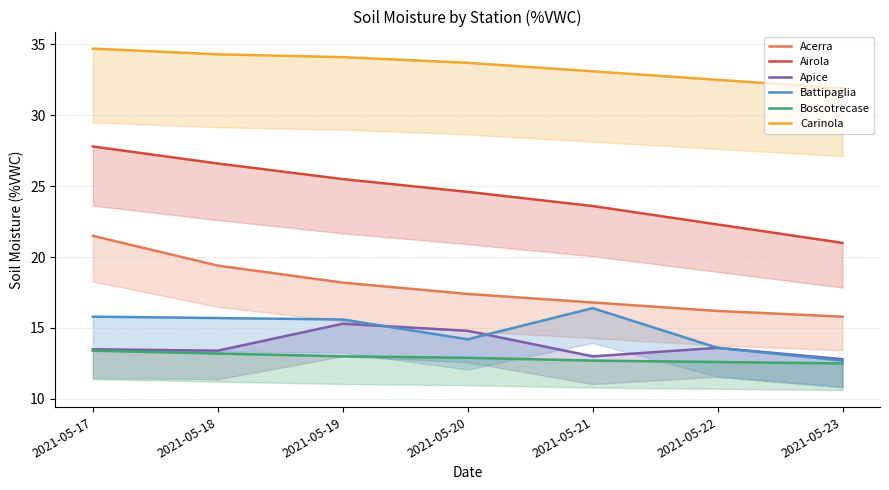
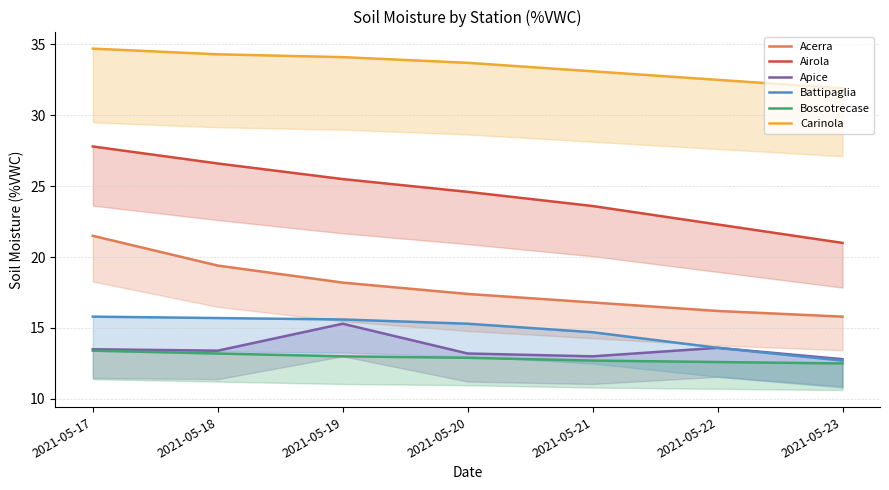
  {
    "Apice": {
      "2021-05-18": 13.4,
      "2021-05-19": 15.3,
-     "2021-05-20": 14.8,
+     "2021-05-20": 13.2,
      "2021-05-21": 13.0
    },
    "Battipaglia": {
      "2021-05-17": 15.8,
      "2021-05-18": 15.7,
      "2021-05-19": 15.6,
-     "2021-05-20": 14.2,
-     "2021-05-21": 16.4
+     "2021-05-20": 15.3,
+     "2021-05-21": 14.7
    },
    "Boscotrecase": {
      "2021-05-18": 13.2,
      "2021-05-19": 13.0,
      "2021-05-20": 12.9,
      "2021-05-21": 12.7,
      "2021-05-22": 12.6,
      "2021-05-23": 12.5
    }
  }
